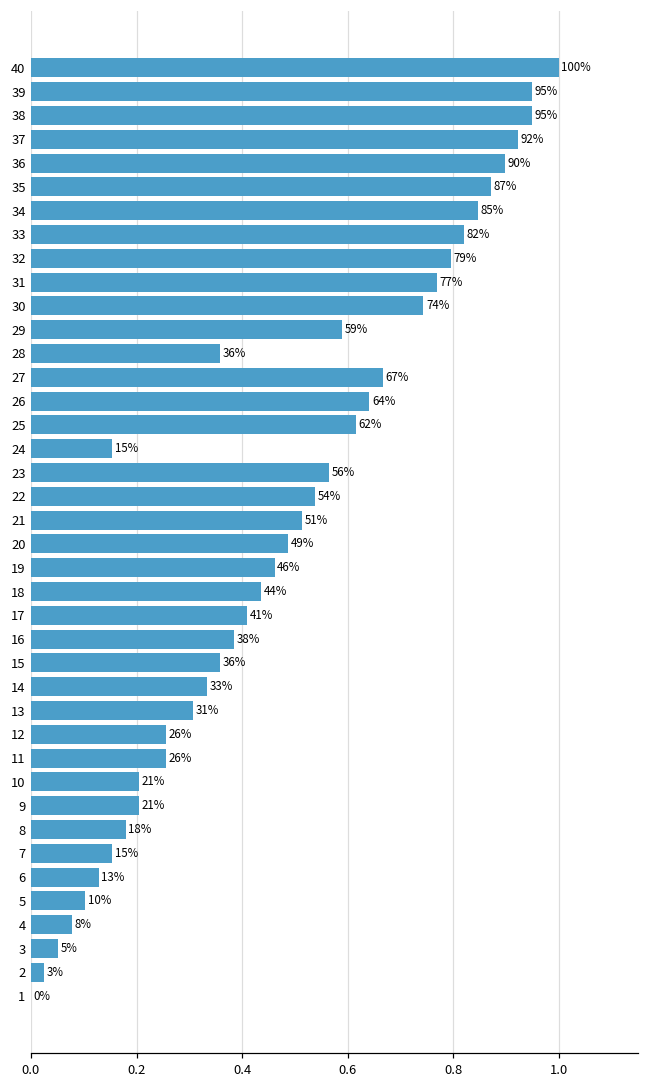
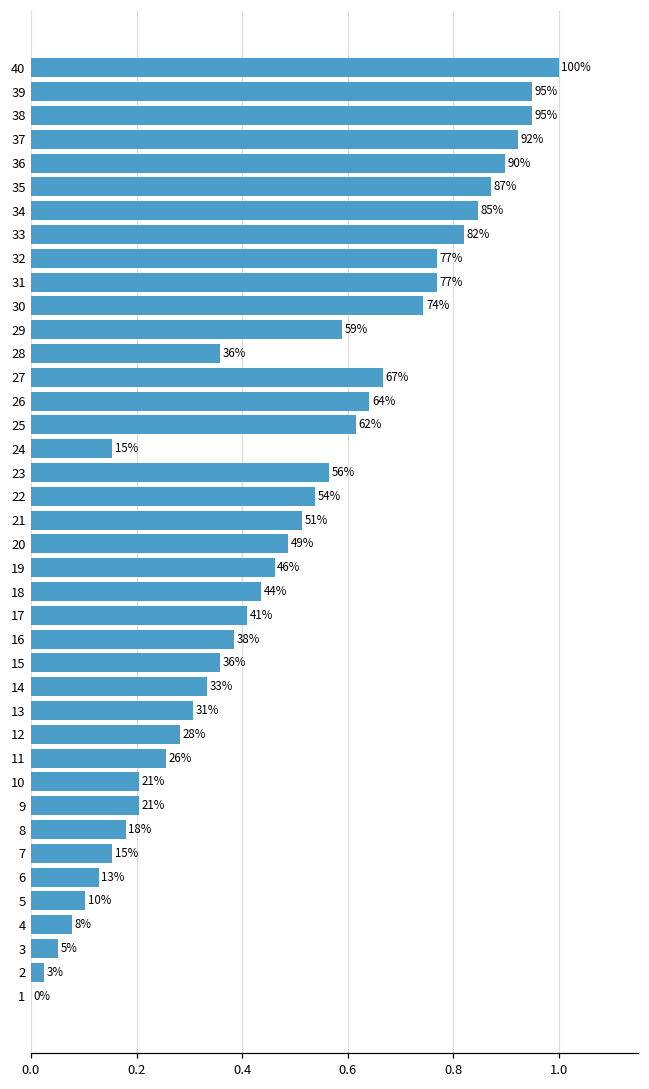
  {
    "40": "100%",
    "39": "95%",
    "38": "95%",
    "37": "92%",
    "36": "90%",
    "35": "87%",
    "34": "85%",
    "33": "82%",
-   "32": "79%",
+   "32": "77%",
    "31": "77%",
    "30": "74%",
    "29": "59%",
    "28": "36%",
    "27": "67%",
    "26": "64%",
    "25": "62%",
    "24": "15%",
    "23": "56%",
    "22": "54%",
    "21": "51%",
    "20": "49%",
    "19": "46%",
    "18": "44%",
    "17": "41%",
    "16": "38%",
    "15": "36%",
    "14": "33%",
    "13": "31%",
-   "12": "26%",
+   "12": "28%",
    "11": "26%",
    "10": "21%",
    "9": "21%",
    "8": "18%",
    "7": "15%",
    "6": "13%",
    "5": "10%",
    "4": "8%",
    "3": "5%",
    "2": "3%",
    "1": "0%"
  }
